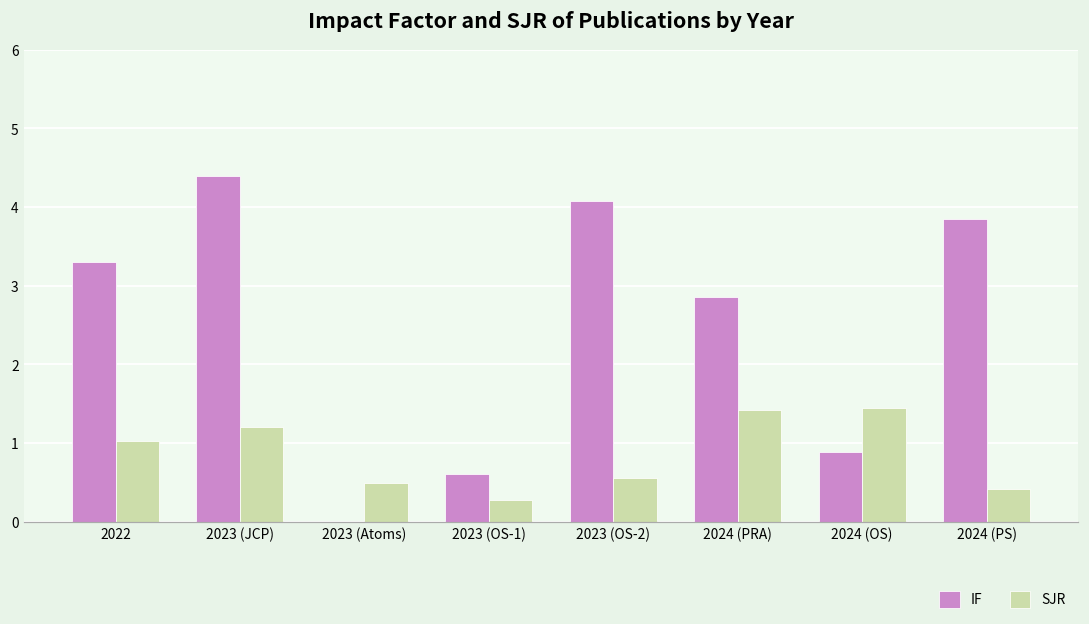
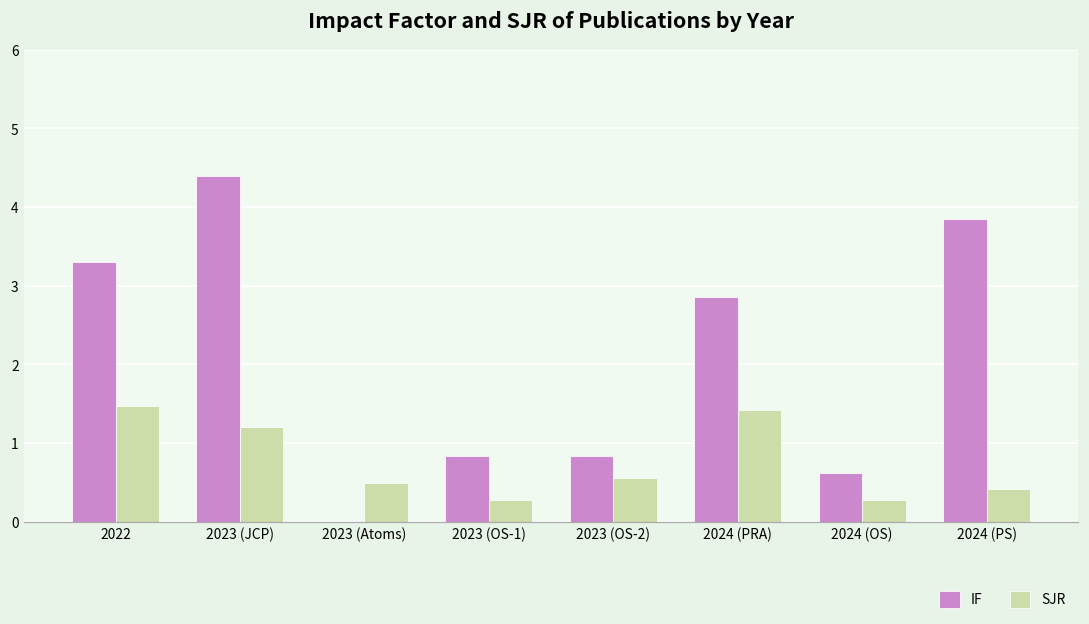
  {
    "IF": {
      "2022": 3.3,
      "2023 (JCP)": 4.4,
      "2023 (Atoms)": 0.0,
-     "2023 (OS-1)": 0.6,
-     "2023 (OS-2)": 4.1,
+     "2023 (OS-1)": 0.8,
+     "2023 (OS-2)": 0.8,
      "2024 (PRA)": 2.9,
-     "2024 (OS)": 0.9,
+     "2024 (OS)": 0.6,
      "2024 (PS)": 3.9
    },
    "SJR": {
-     "2022": 1.0,
+     "2022": 1.5,
      "2023 (JCP)": 1.2,
      "2023 (Atoms)": 0.5,
      "2023 (OS-1)": 0.3,
      "2023 (OS-2)": 0.6,
      "2024 (PRA)": 1.4,
-     "2024 (OS)": 1.4,
+     "2024 (OS)": 0.3,
      "2024 (PS)": 0.4
    }
  }
